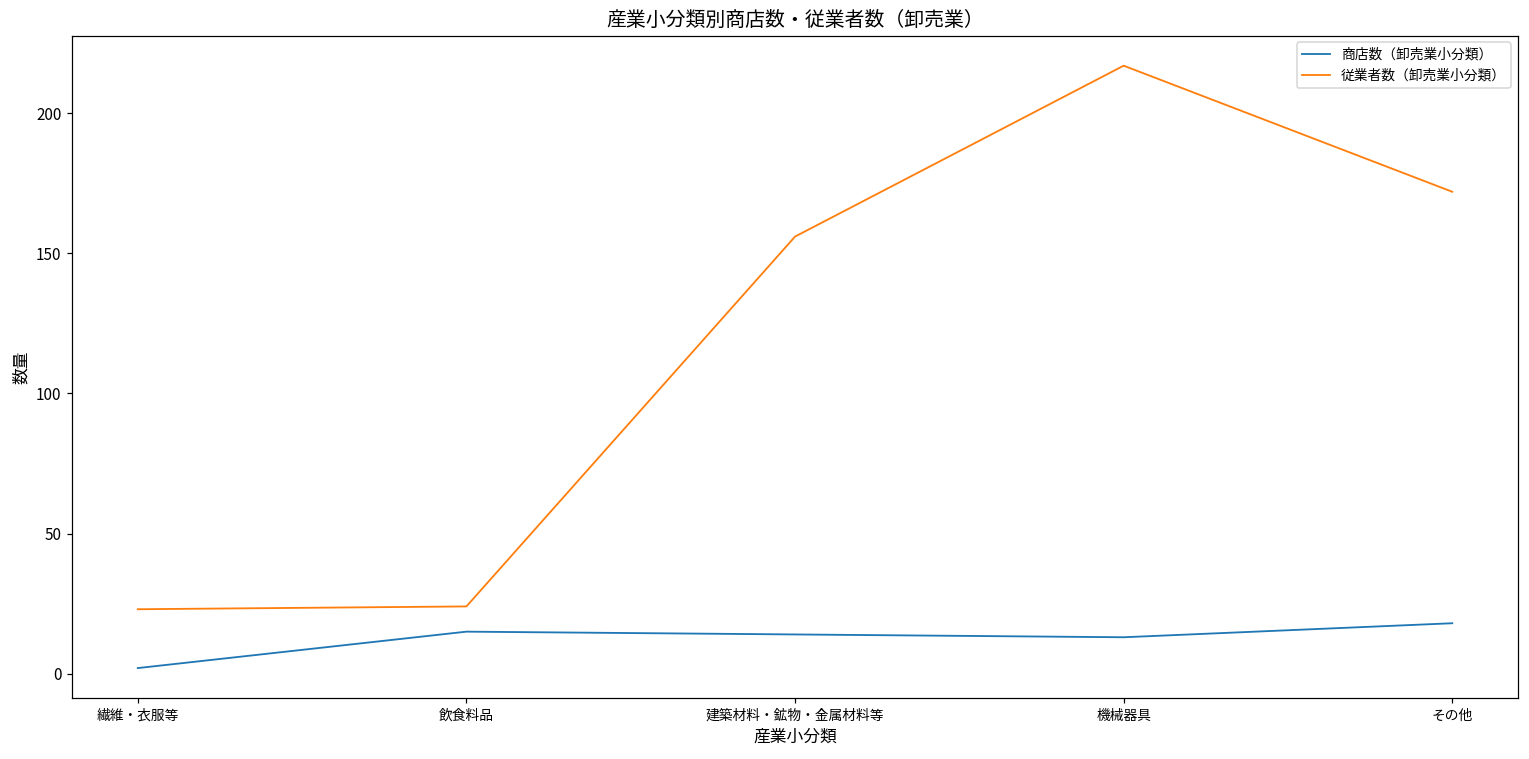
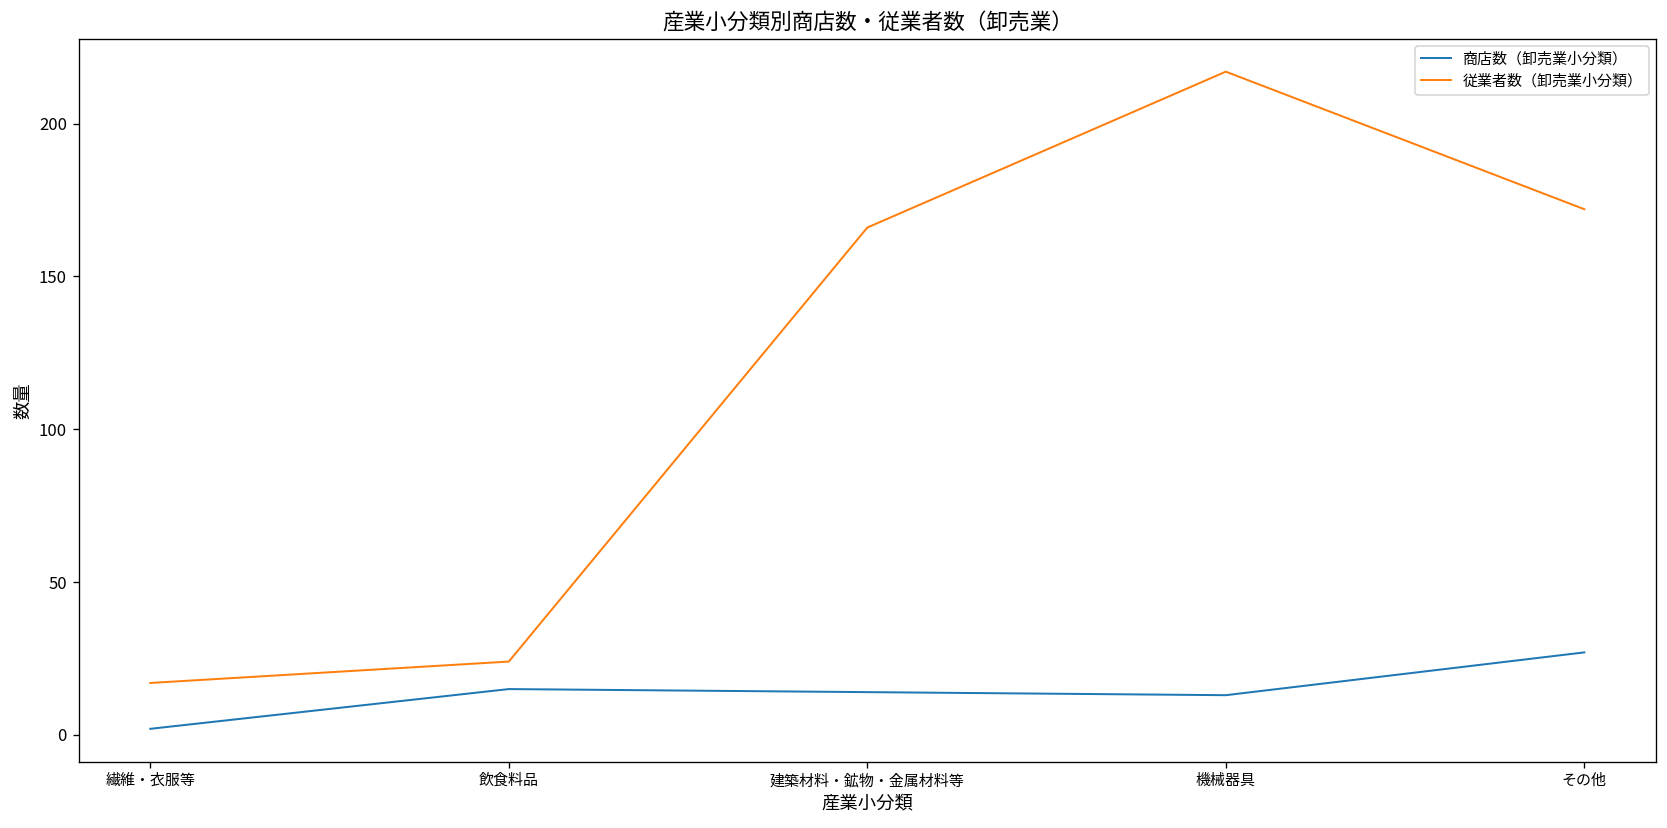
  {
    "商店数（卸売業小分類）": {
      "繊維・衣服等": 2,
      "飲食料品": 15,
      "建築材料・鉱物・金属材料等": 14,
      "機械器具": 13,
-     "その他": 18
+     "その他": 27
    },
    "従業者数（卸売業小分類）": {
-     "繊維・衣服等": 23,
+     "繊維・衣服等": 17,
      "飲食料品": 24,
-     "建築材料・鉱物・金属材料等": 156,
+     "建築材料・鉱物・金属材料等": 166,
      "機械器具": 217,
      "その他": 172
    }
  }
